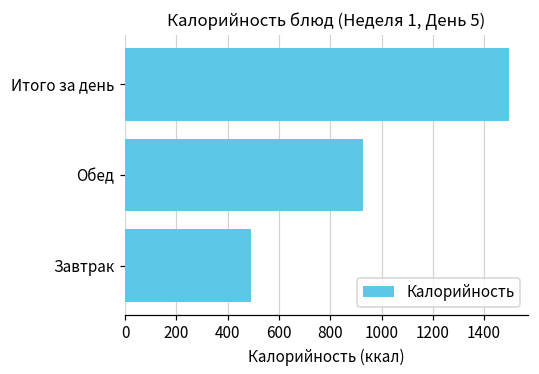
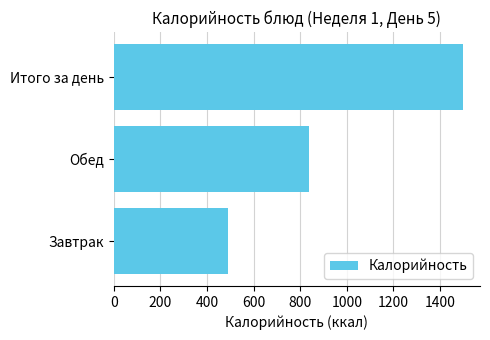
  {
    "Итого за день": 1500,
-   "Обед": 930,
+   "Обед": 840,
    "Завтрак": 490
  }
